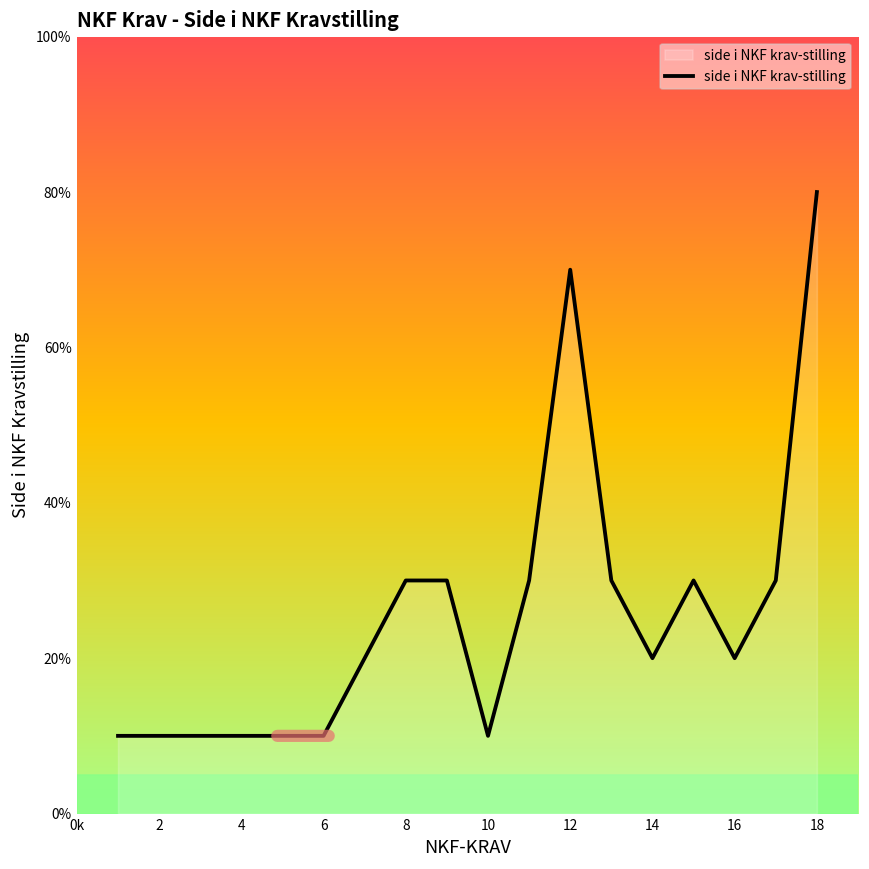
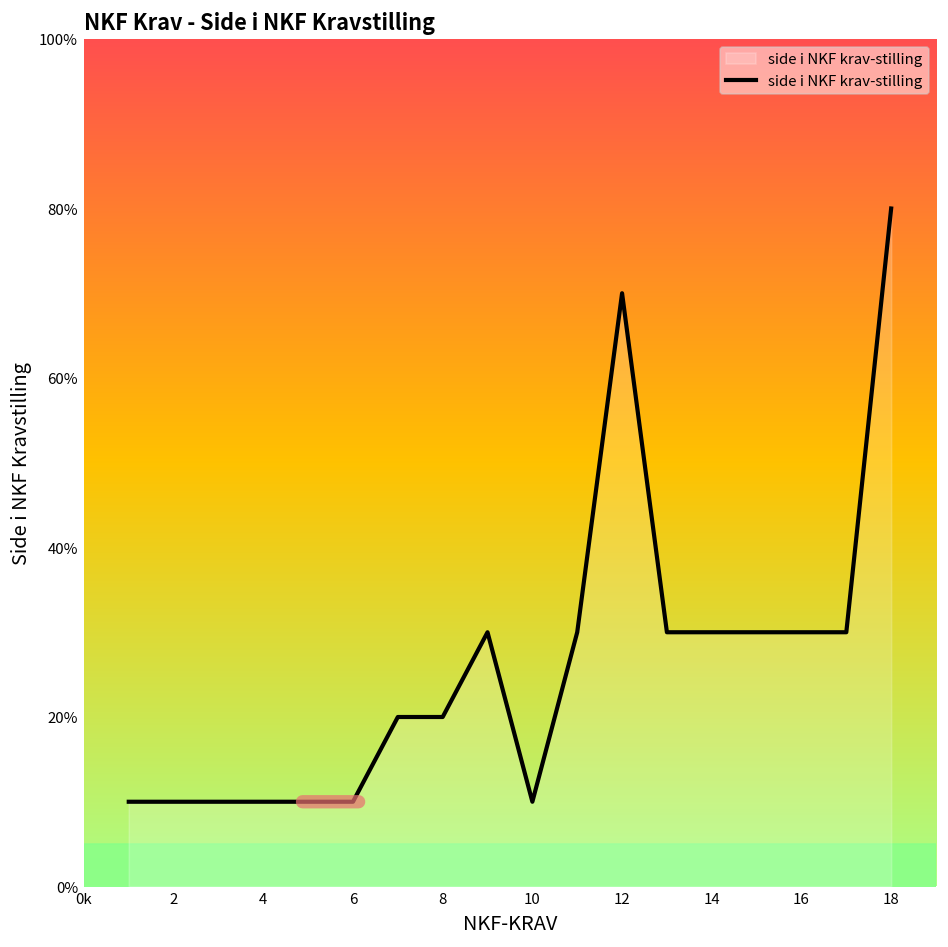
  {
    "2": "10%",
    "4": "10%",
    "6": "10%",
-   "8": "30%",
+   "8": "20%",
    "10": "10%",
    "12": "70%",
-   "14": "20%",
-   "16": "20%",
+   "14": "30%",
+   "16": "30%",
    "18": "80%"
  }
